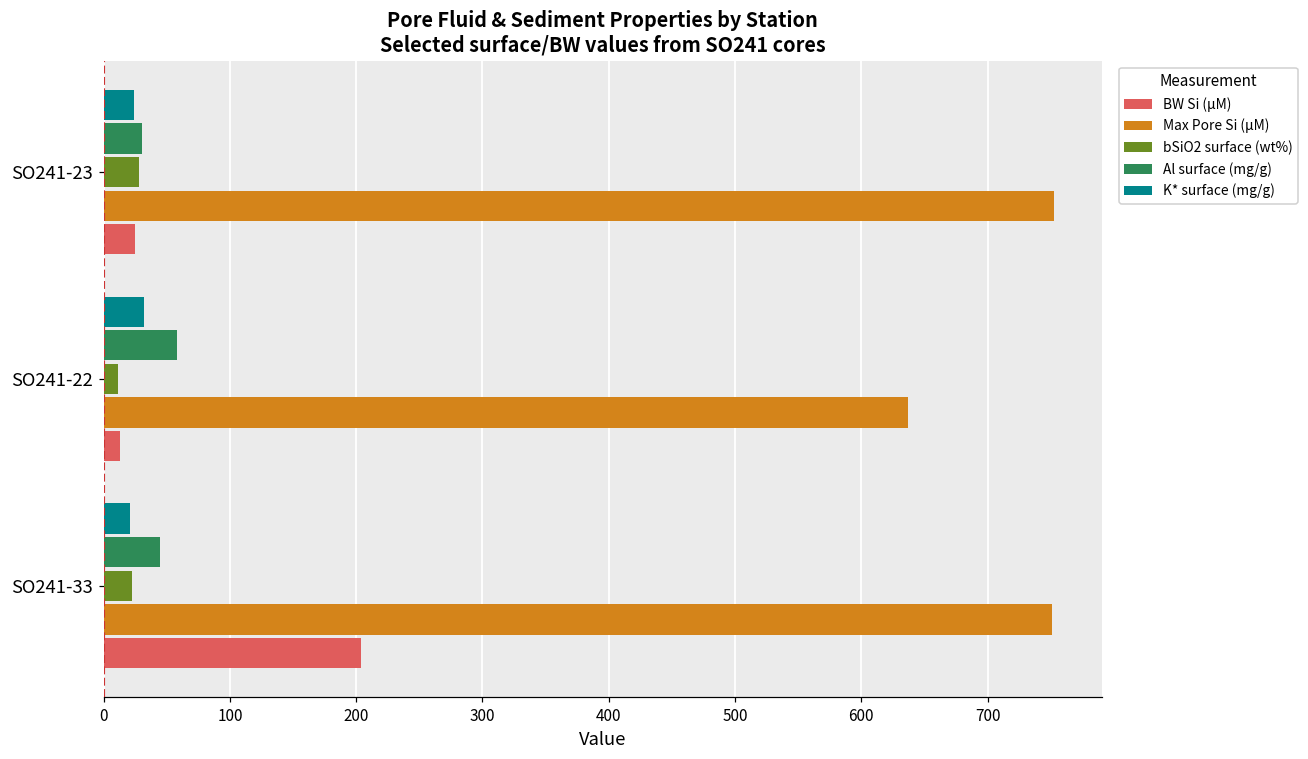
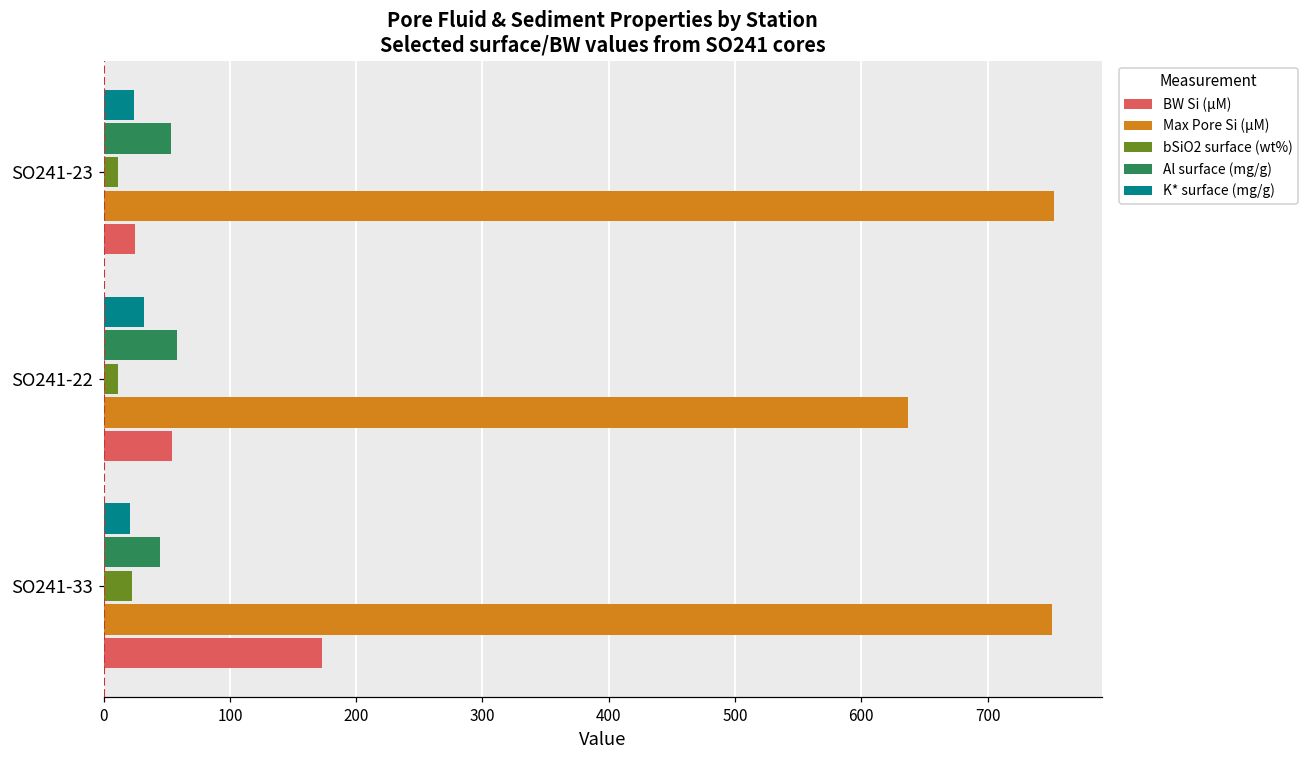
  {
    "BW Si (µM)": {
      "SO241-23": 25,
-     "SO241-22": 13,
-     "SO241-33": 204
+     "SO241-22": 54,
+     "SO241-33": 173
    },
    "Max Pore Si (µM)": {
      "SO241-23": 753,
      "SO241-22": 637,
      "SO241-33": 751
    },
    "bSiO2 surface (wt%)": {
-     "SO241-23": 28,
+     "SO241-23": 12,
      "SO241-22": 12,
      "SO241-33": 23
    },
    "Al surface (mg/g)": {
-     "SO241-23": 30,
+     "SO241-23": 53,
      "SO241-22": 58,
      "SO241-33": 44
    },
    "K* surface (mg/g)": {
      "SO241-23": 24,
      "SO241-22": 32,
      "SO241-33": 21
    }
  }
